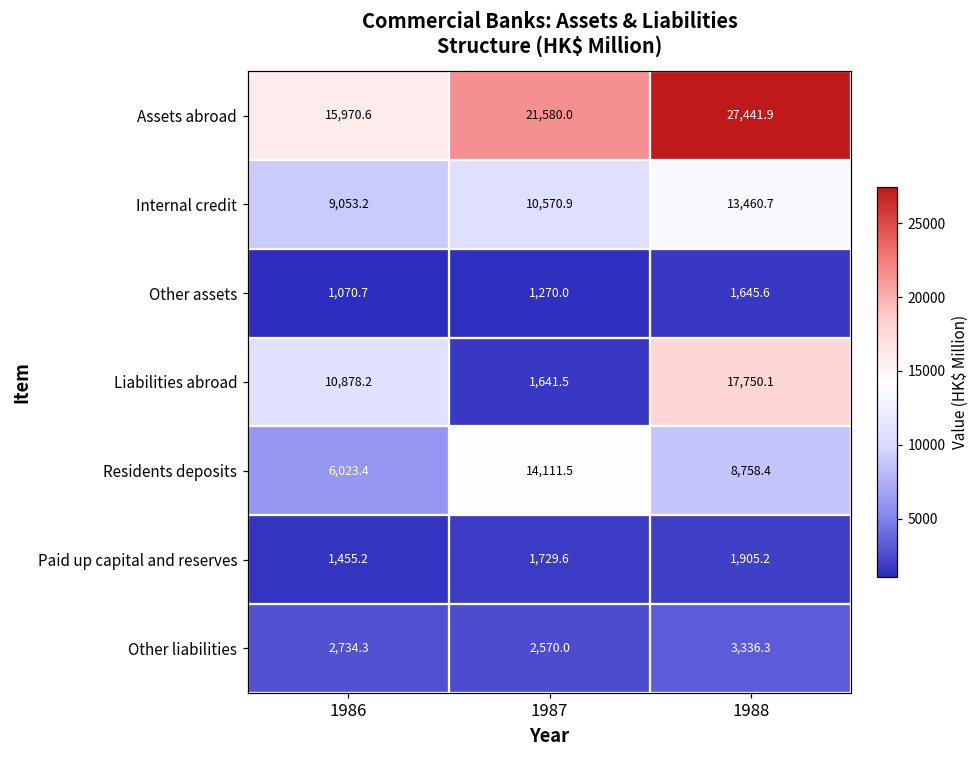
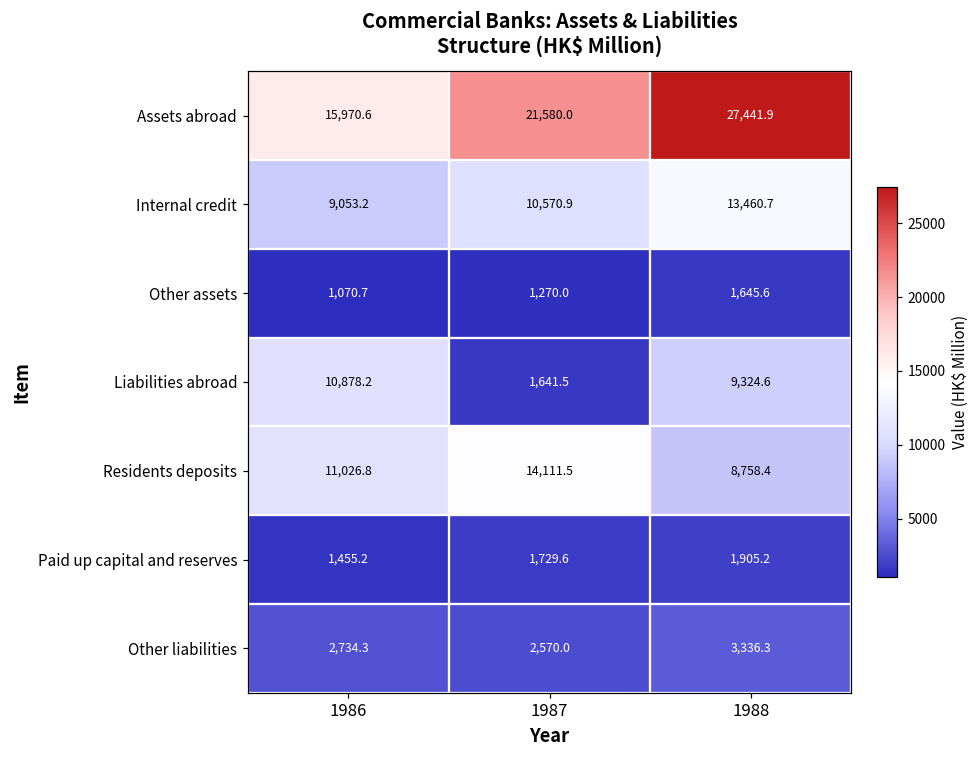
  {
    "Assets abroad": {
      "1986": "15,970.6",
      "1987": "21,580.0",
      "1988": "27,441.9"
    },
    "Internal credit": {
      "1986": "9,053.2",
      "1987": "10,570.9",
      "1988": "13,460.7"
    },
    "Other assets": {
      "1986": "1,070.7",
      "1987": "1,270.0",
      "1988": "1,645.6"
    },
    "Liabilities abroad": {
      "1986": "10,878.2",
      "1987": "1,641.5",
-     "1988": "17,750.1"
+     "1988": "9,324.6"
    },
    "Residents deposits": {
-     "1986": "6,023.4",
+     "1986": "11,026.8",
      "1987": "14,111.5",
      "1988": "8,758.4"
    },
    "Paid up capital and reserves": {
      "1986": "1,455.2",
      "1987": "1,729.6",
      "1988": "1,905.2"
    },
    "Other liabilities": {
      "1986": "2,734.3",
      "1987": "2,570.0",
      "1988": "3,336.3"
    }
  }
